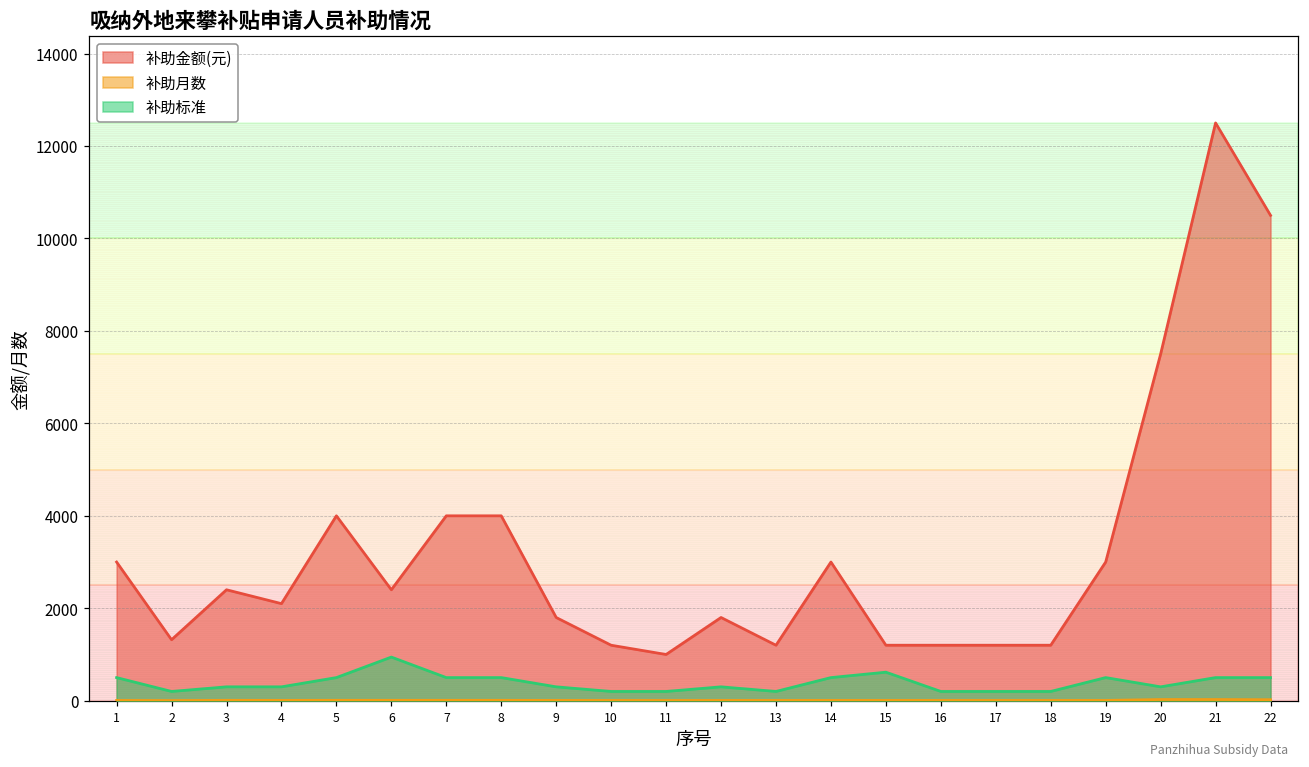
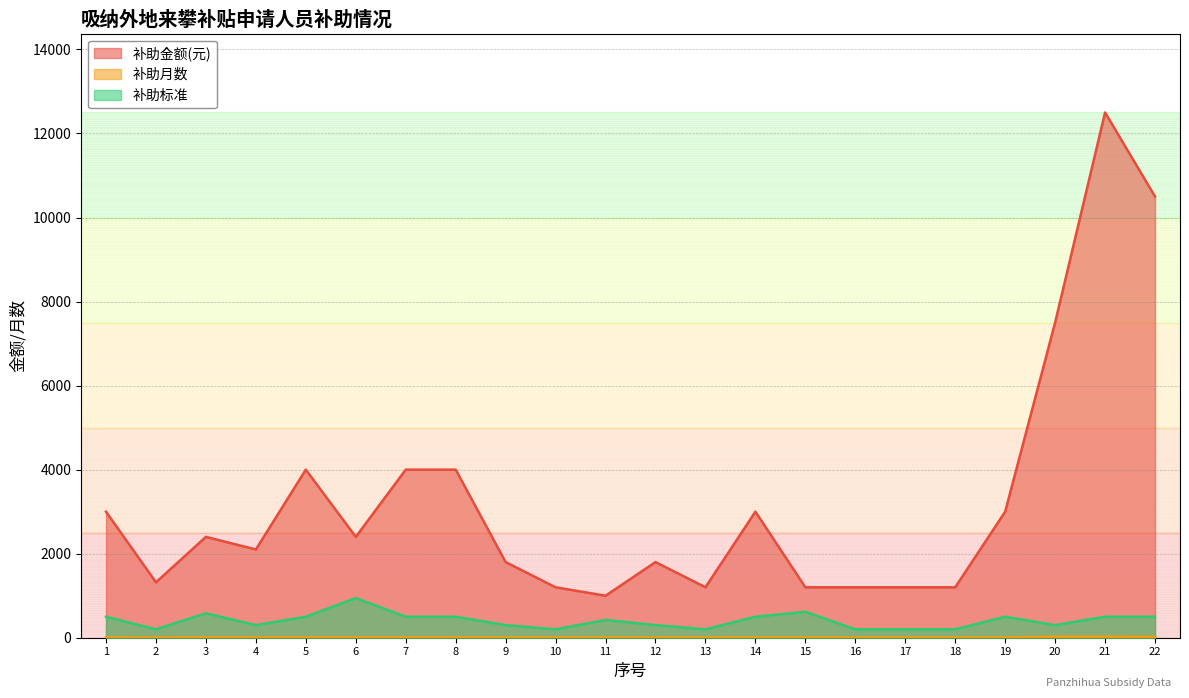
  {
    "补助金额(元)": {
      "1": 3000,
      "2": 1300,
      "3": 2400,
      "4": 2100,
      "5": 4000,
      "6": 2400,
      "7": 4000,
      "8": 4000,
      "9": 1800,
      "10": 1200,
      "11": 1000,
      "12": 1800,
      "13": 1200,
      "14": 3000,
      "15": 1200,
      "16": 1200,
      "17": 1200,
      "18": 1200,
      "19": 3000,
      "20": 7500,
      "21": 12500,
      "22": 10500
    },
    "补助标准": {
      "1": 500,
      "2": 200,
-     "3": 300,
+     "3": 600,
      "4": 300,
      "5": 500,
      "6": 900,
      "7": 500,
      "8": 500,
      "9": 300,
      "10": 200,
-     "11": 200,
+     "11": 400,
      "12": 300,
      "13": 200,
      "14": 500,
      "15": 600,
      "16": 200,
      "17": 200,
      "18": 200,
      "19": 500,
      "20": 300,
      "21": 500,
      "22": 500
    },
    "补助月数": {
      "1": 0,
      "2": 0,
      "3": 0,
      "4": 0,
      "5": 0,
      "6": 0,
      "7": 0,
      "8": 0,
      "9": 0,
      "10": 0,
      "11": 0,
      "12": 0,
      "13": 0,
      "14": 0,
      "15": 0,
      "16": 0,
      "17": 0,
      "18": 0,
      "19": 0,
      "20": 0,
      "21": 0,
      "22": 0
    }
  }
